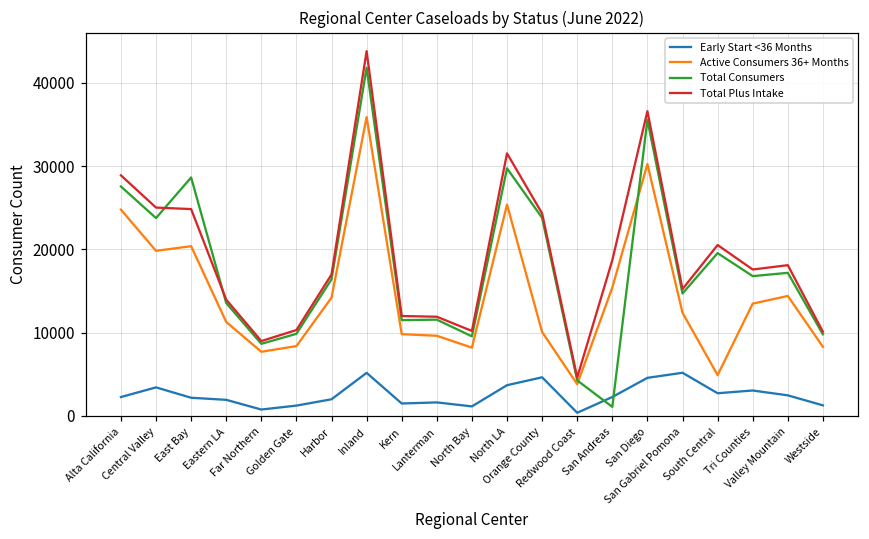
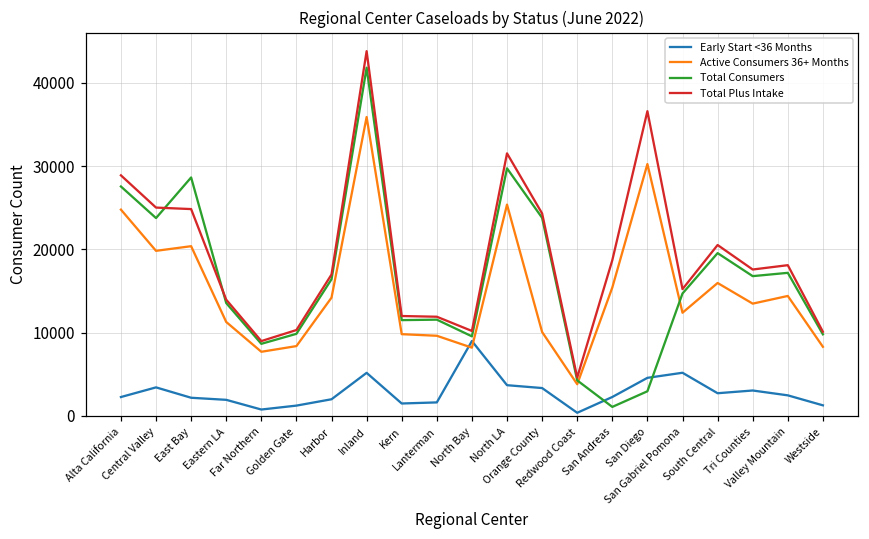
  {
    "Early Start <36 Months": {
      "Alta California": 2000,
      "Central Valley": 3000,
      "East Bay": 2000,
      "Eastern LA": 2000,
      "Far Northern": 1000,
      "Golden Gate": 1000,
      "Harbor": 2000,
      "Inland": 5000,
      "Kern": 1000,
      "Lanterman": 2000,
-     "North Bay": 1000,
+     "North Bay": 9000,
      "North LA": 4000,
-     "Orange County": 5000,
+     "Orange County": 3000,
      "Redwood Coast": 0,
      "San Andreas": 2000,
      "San Diego": 5000,
      "San Gabriel Pomona": 5000,
      "South Central": 3000,
      "Tri Counties": 3000,
      "Valley Mountain": 2000,
      "Westside": 1000
    },
    "Active Consumers 36+ Months": {
      "Alta California": 25000,
      "Central Valley": 20000,
      "East Bay": 20000,
      "Eastern LA": 11000,
      "Far Northern": 8000,
      "Golden Gate": 8000,
      "Harbor": 14000,
      "Inland": 36000,
      "Kern": 10000,
      "Lanterman": 10000,
      "North Bay": 8000,
      "North LA": 25000,
      "Orange County": 10000,
      "Redwood Coast": 4000,
      "San Andreas": 15000,
      "San Diego": 30000,
      "San Gabriel Pomona": 12000,
-     "South Central": 5000,
+     "South Central": 16000,
      "Tri Counties": 13000,
      "Valley Mountain": 14000,
      "Westside": 8000
    },
    "Total Consumers": {
      "Alta California": 28000,
      "Central Valley": 24000,
      "East Bay": 29000,
      "Eastern LA": 14000,
      "Golden Gate": 10000,
      "Harbor": 16000,
      "Inland": 42000,
      "Kern": 12000,
      "Lanterman": 12000,
      "North Bay": 10000,
      "North LA": 30000,
      "Orange County": 24000,
      "Redwood Coast": 4000,
      "San Andreas": 1000,
-     "San Diego": 36000,
+     "San Diego": 3000,
      "San Gabriel Pomona": 15000,
      "South Central": 20000,
      "Tri Counties": 17000,
      "Valley Mountain": 17000
    },
    "Total Plus Intake": {
      "Alta California": 29000,
      "Central Valley": 25000,
      "East Bay": 25000,
      "Eastern LA": 14000,
      "Golden Gate": 10000,
      "Harbor": 17000,
      "Inland": 44000,
      "Kern": 12000,
      "Lanterman": 12000,
      "North Bay": 10000,
      "North LA": 32000,
      "Orange County": 24000,
      "Redwood Coast": 5000,
      "San Andreas": 19000,
      "San Diego": 37000,
      "San Gabriel Pomona": 15000,
      "South Central": 21000,
      "Tri Counties": 18000,
      "Valley Mountain": 18000
    }
  }
